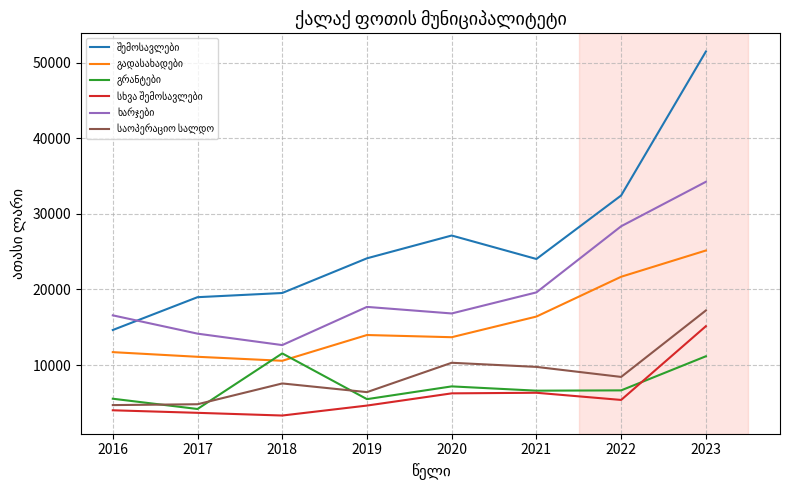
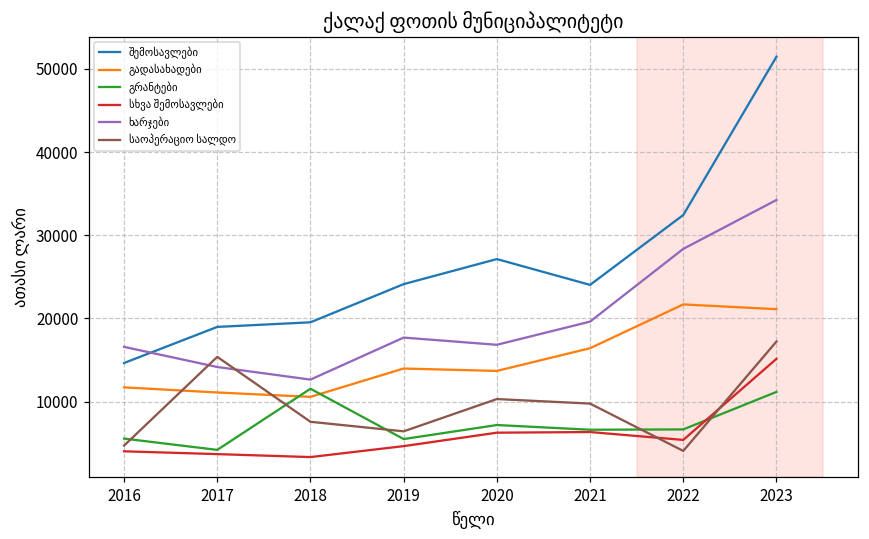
  {
    "შემოსავლები": {
      "2016": 15000,
      "2017": 19000,
      "2018": 20000,
      "2019": 24000,
      "2020": 27000,
      "2021": 24000,
      "2022": 32000,
      "2023": 51000
    },
    "გადასახადები": {
      "2016": 12000,
      "2017": 11000,
      "2018": 11000,
      "2019": 14000,
      "2020": 14000,
      "2021": 16000,
      "2022": 22000,
-     "2023": 25000
+     "2023": 21000
    },
    "გრანტები": {
      "2016": 6000,
      "2017": 4000,
      "2018": 12000,
      "2019": 5000,
      "2020": 7000,
      "2022": 7000,
      "2023": 11000
    },
    "სხვა შემოსავლები": {
      "2016": 4000,
      "2017": 4000,
      "2018": 3000,
      "2019": 5000,
      "2020": 6000,
      "2022": 5000,
      "2023": 15000
    },
    "ხარჯები": {
      "2016": 17000,
      "2017": 14000,
      "2018": 13000,
      "2019": 18000,
      "2020": 17000,
      "2021": 20000,
      "2022": 28000,
      "2023": 34000
    },
    "საოპერაციო სალდო": {
      "2016": 5000,
-     "2017": 5000,
+     "2017": 15000,
      "2018": 8000,
      "2019": 6000,
      "2020": 10000,
      "2021": 10000,
-     "2022": 8000,
+     "2022": 4000,
      "2023": 17000
    }
  }
